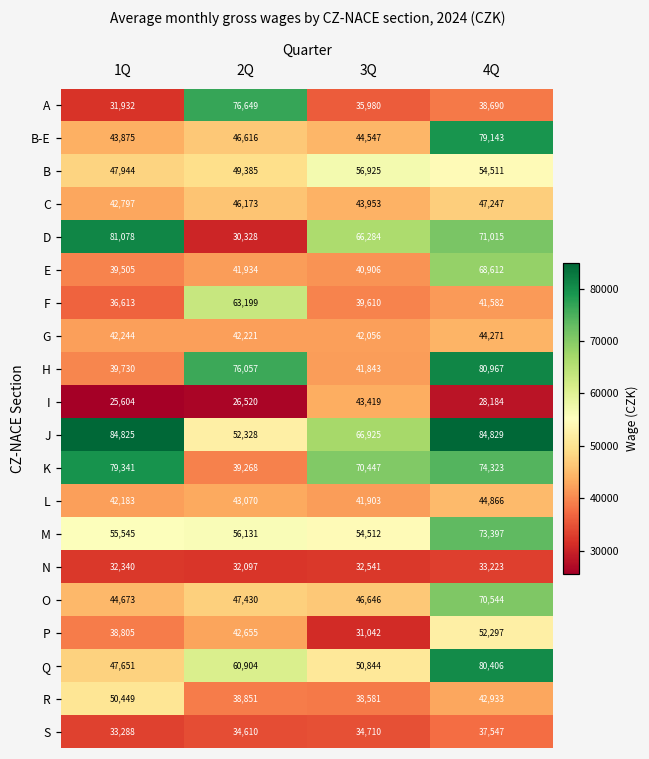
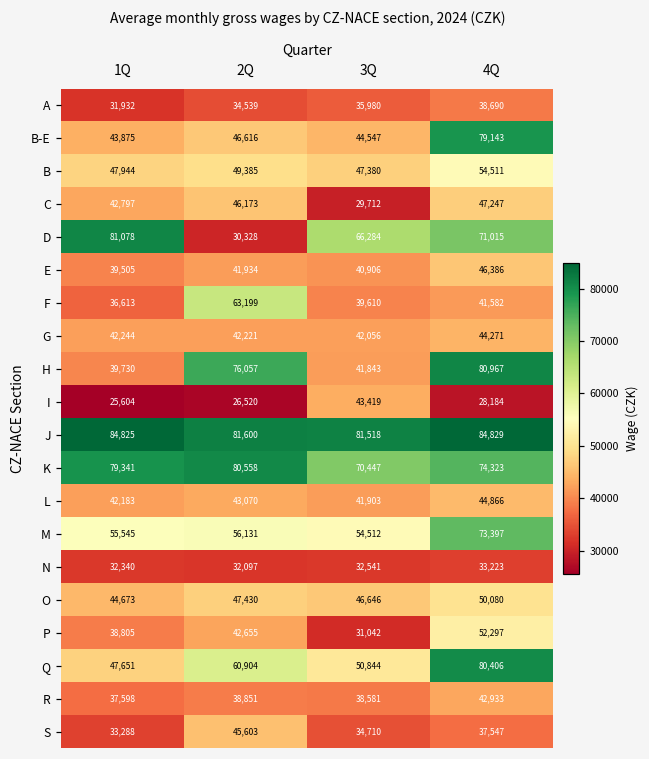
  {
    "A": {
      "1Q": "31,932",
-     "2Q": "76,649",
+     "2Q": "34,539",
      "3Q": "35,980",
      "4Q": "38,690"
    },
    "B-E": {
      "1Q": "43,875",
      "2Q": "46,616",
      "3Q": "44,547",
      "4Q": "79,143"
    },
    "B": {
      "1Q": "47,944",
      "2Q": "49,385",
-     "3Q": "56,925",
+     "3Q": "47,380",
      "4Q": "54,511"
    },
    "C": {
      "1Q": "42,797",
      "2Q": "46,173",
-     "3Q": "43,953",
+     "3Q": "29,712",
      "4Q": "47,247"
    },
    "D": {
      "1Q": "81,078",
      "2Q": "30,328",
      "3Q": "66,284",
      "4Q": "71,015"
    },
    "E": {
      "1Q": "39,505",
      "2Q": "41,934",
      "3Q": "40,906",
-     "4Q": "68,612"
+     "4Q": "46,386"
    },
    "F": {
      "1Q": "36,613",
      "2Q": "63,199",
      "3Q": "39,610",
      "4Q": "41,582"
    },
    "G": {
      "1Q": "42,244",
      "2Q": "42,221",
      "3Q": "42,056",
      "4Q": "44,271"
    },
    "H": {
      "1Q": "39,730",
      "2Q": "76,057",
      "3Q": "41,843",
      "4Q": "80,967"
    },
    "I": {
      "1Q": "25,604",
      "2Q": "26,520",
      "3Q": "43,419",
      "4Q": "28,184"
    },
    "J": {
      "1Q": "84,825",
-     "2Q": "52,328",
-     "3Q": "66,925",
+     "2Q": "81,600",
+     "3Q": "81,518",
      "4Q": "84,829"
    },
    "K": {
      "1Q": "79,341",
-     "2Q": "39,268",
+     "2Q": "80,558",
      "3Q": "70,447",
      "4Q": "74,323"
    },
    "L": {
      "1Q": "42,183",
      "2Q": "43,070",
      "3Q": "41,903",
      "4Q": "44,866"
    },
    "M": {
      "1Q": "55,545",
      "2Q": "56,131",
      "3Q": "54,512",
      "4Q": "73,397"
    },
    "N": {
      "1Q": "32,340",
      "2Q": "32,097",
      "3Q": "32,541",
      "4Q": "33,223"
    },
    "O": {
      "1Q": "44,673",
      "2Q": "47,430",
      "3Q": "46,646",
-     "4Q": "70,544"
+     "4Q": "50,080"
    },
    "P": {
      "1Q": "38,805",
      "2Q": "42,655",
      "3Q": "31,042",
      "4Q": "52,297"
    },
    "Q": {
      "1Q": "47,651",
      "2Q": "60,904",
      "3Q": "50,844",
      "4Q": "80,406"
    },
    "R": {
-     "1Q": "50,449",
+     "1Q": "37,598",
      "2Q": "38,851",
      "3Q": "38,581",
      "4Q": "42,933"
    },
    "S": {
      "1Q": "33,288",
-     "2Q": "34,610",
+     "2Q": "45,603",
      "3Q": "34,710",
      "4Q": "37,547"
    }
  }
